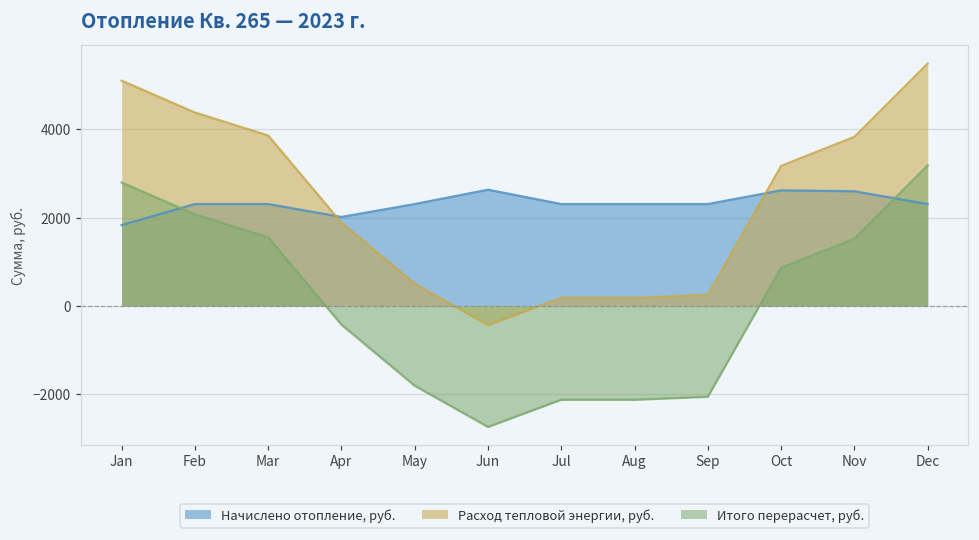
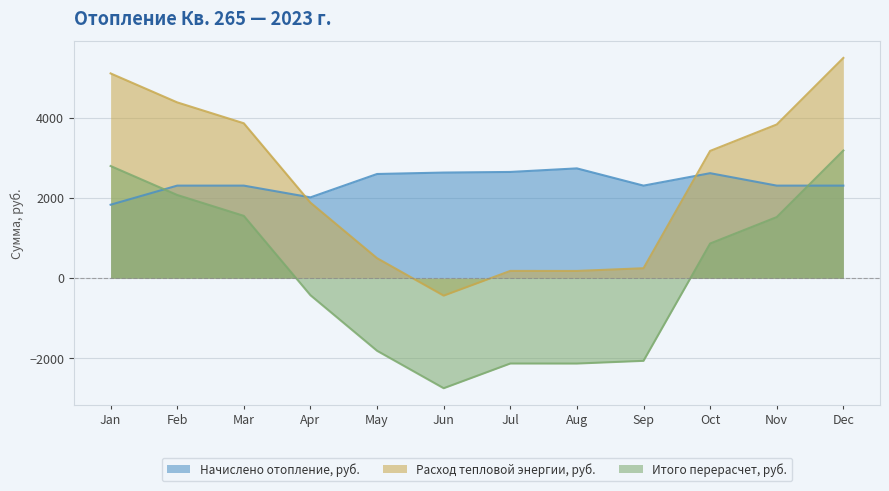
  {
    "Начислено отопление, руб.": {
      "Jan": 1800,
      "Feb": 2300,
      "Mar": 2300,
      "Apr": 2000,
-     "May": 2300,
+     "May": 2600,
      "Jun": 2600,
-     "Jul": 2300,
-     "Aug": 2300,
+     "Jul": 2600,
+     "Aug": 2700,
      "Sep": 2300,
      "Oct": 2600,
-     "Nov": 2600,
+     "Nov": 2300,
      "Dec": 2300
    }
  }
